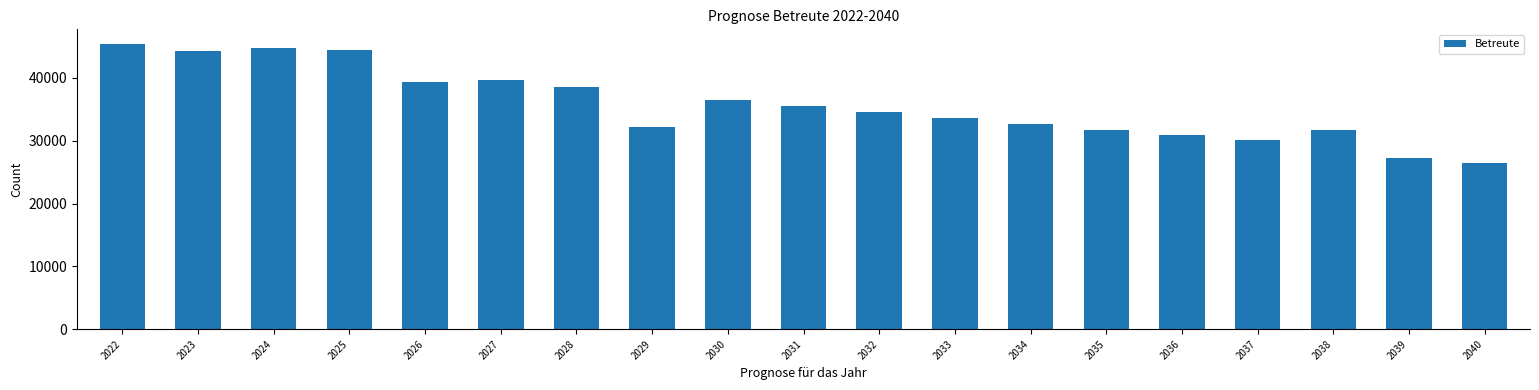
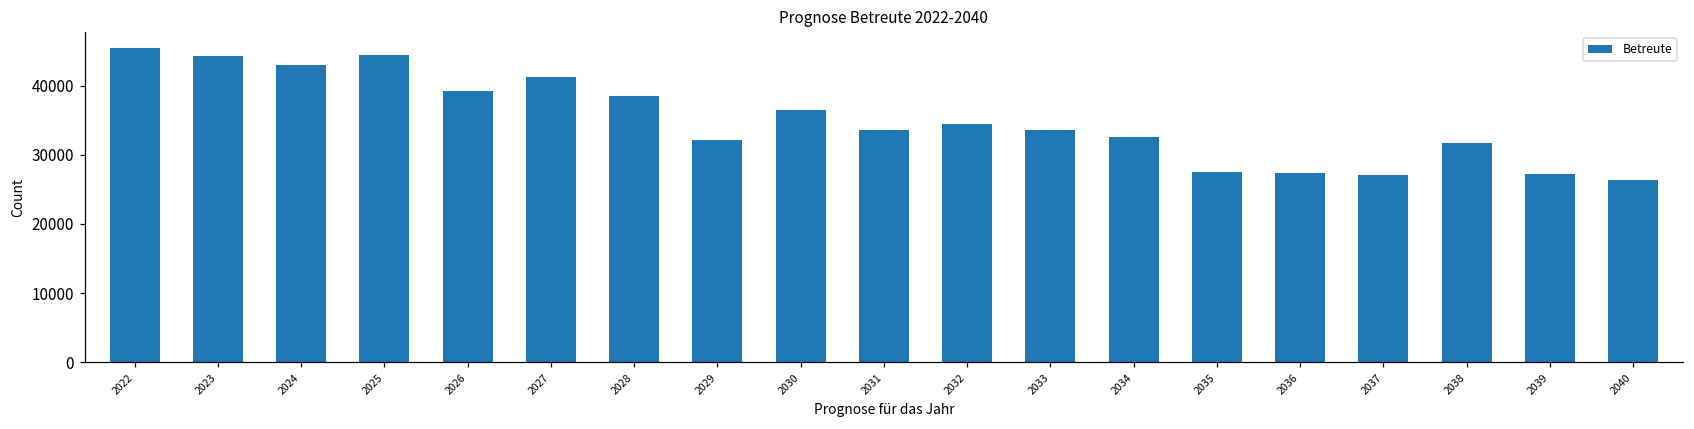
  {
    "2022": 45000,
    "2023": 44000,
-   "2024": 45000,
+   "2024": 43000,
    "2025": 44000,
    "2026": 39000,
-   "2027": 40000,
+   "2027": 41000,
    "2028": 39000,
    "2029": 32000,
    "2030": 36000,
-   "2031": 35000,
+   "2031": 34000,
    "2032": 35000,
    "2033": 34000,
    "2034": 33000,
-   "2035": 32000,
-   "2036": 31000,
-   "2037": 30000,
+   "2035": 27000,
+   "2036": 27000,
+   "2037": 27000,
    "2038": 32000,
    "2039": 27000,
    "2040": 26000
  }
